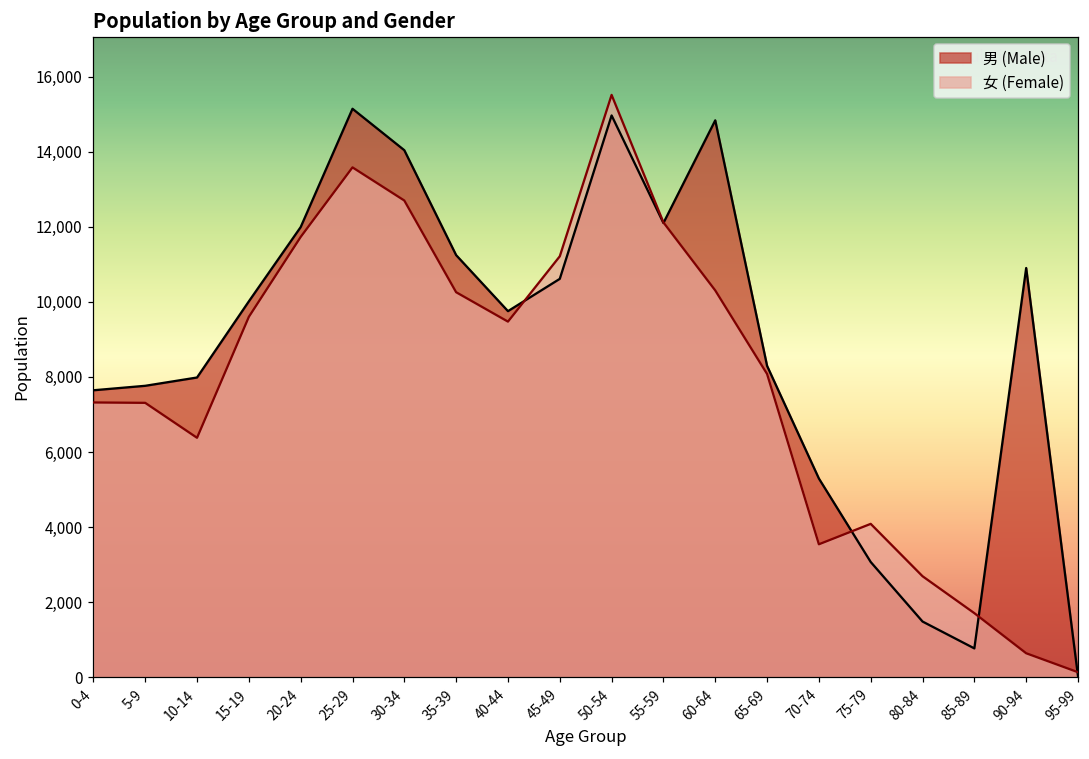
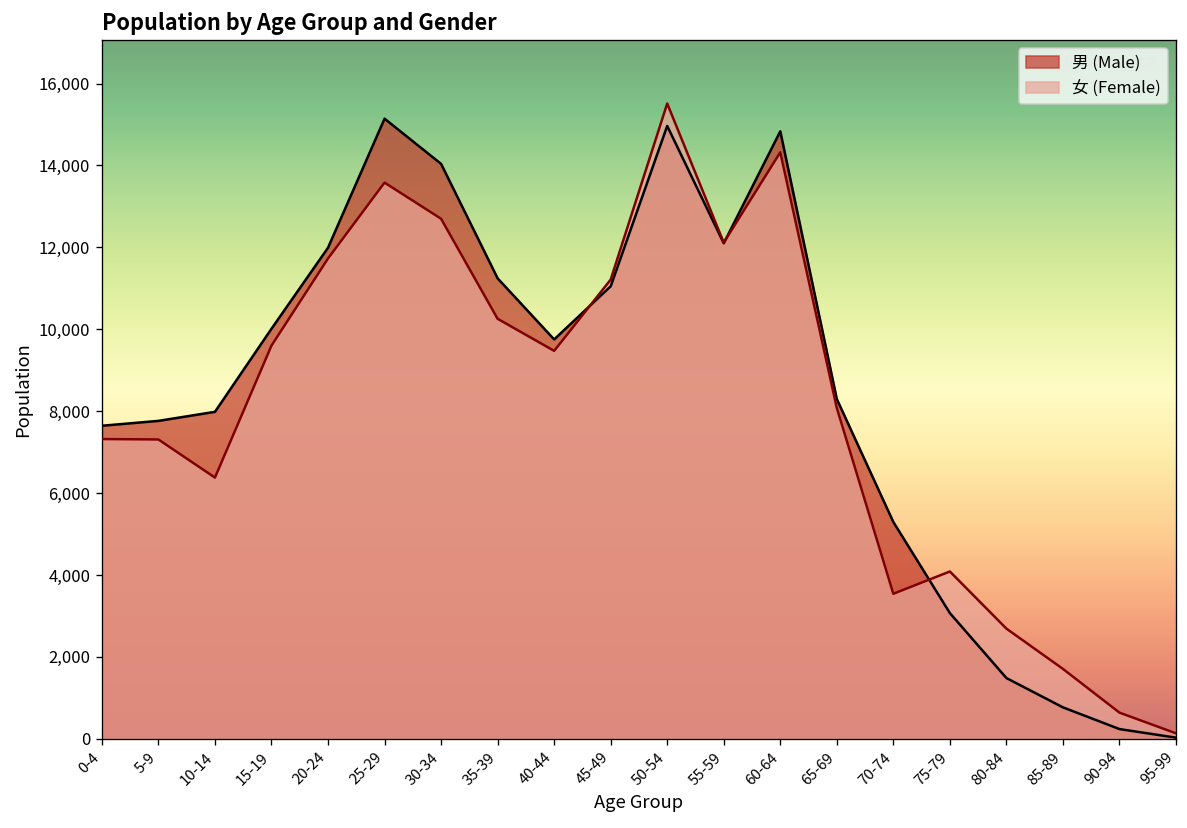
  {
    "男 (Male)": {
      "0-4": "7,600",
      "5-9": "7,800",
      "10-14": "8,000",
      "15-19": "10,000",
      "20-24": "12,000",
      "25-29": "15,100",
      "30-34": "14,000",
      "35-39": "11,200",
      "40-44": "9,800",
-     "45-49": "10,600",
+     "45-49": "11,100",
      "50-54": "15,000",
      "60-64": "14,800",
      "65-69": "8,300",
      "70-74": "5,300",
      "75-79": "3,100",
      "80-84": "1,500",
      "85-89": "800",
-     "90-94": "10,900",
+     "90-94": "200",
      "95-99": "0"
    },
    "女 (Female)": {
      "0-4": "7,300",
      "5-9": "7,300",
      "10-14": "6,400",
      "15-19": "9,600",
      "20-24": "11,700",
      "25-29": "13,600",
      "30-34": "12,700",
      "35-39": "10,300",
      "40-44": "9,500",
      "45-49": "11,200",
      "50-54": "15,500",
-     "60-64": "10,300",
+     "60-64": "14,300",
      "65-69": "8,100",
      "70-74": "3,500",
      "75-79": "4,100",
      "80-84": "2,700",
      "85-89": "1,700",
      "90-94": "600",
      "95-99": "100"
    }
  }
